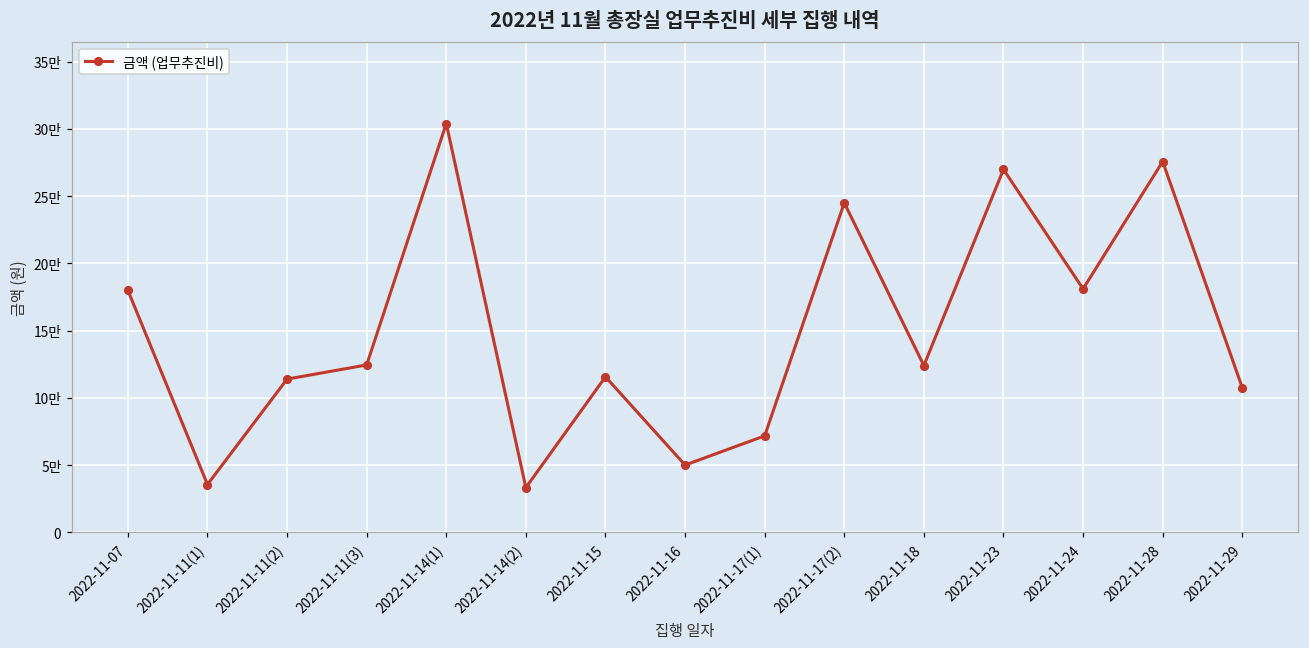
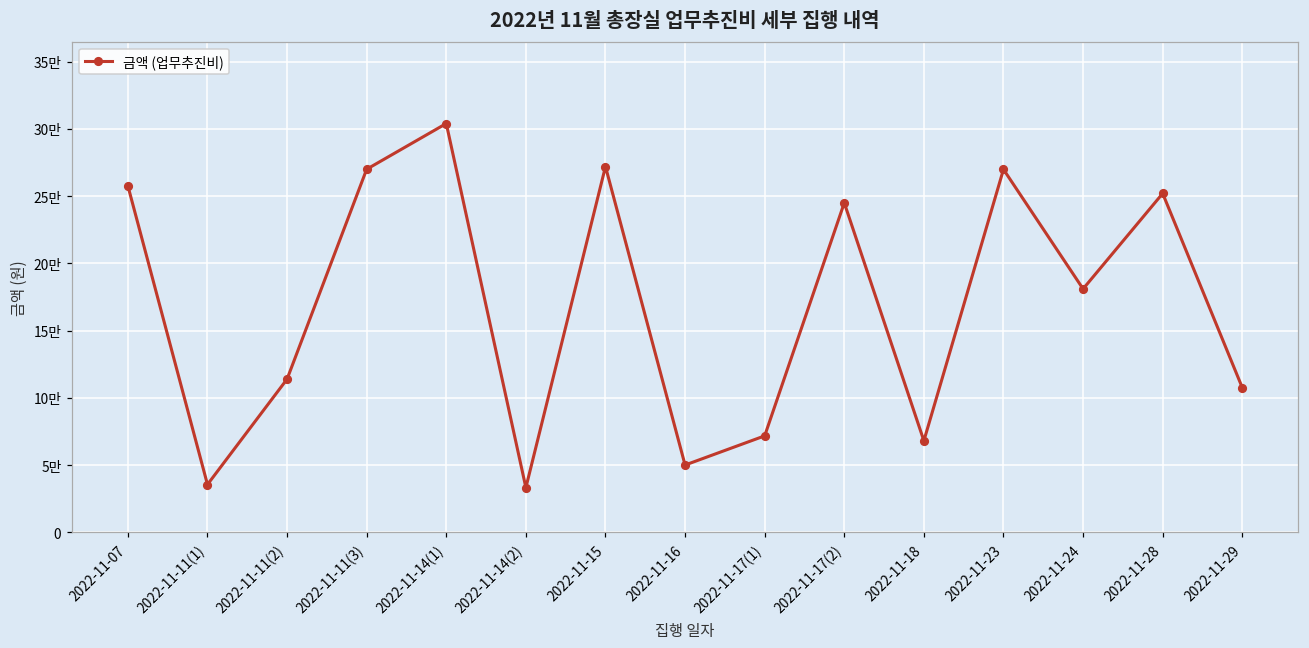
  {
-   "2022-11-07": "18.0만",
+   "2022-11-07": "25.8만",
    "2022-11-11(1)": "3.6만",
    "2022-11-11(2)": "11.4만",
-   "2022-11-11(3)": "12.4만",
+   "2022-11-11(3)": "27.0만",
    "2022-11-14(1)": "30.4만",
    "2022-11-14(2)": "3.3만",
-   "2022-11-15": "11.6만",
+   "2022-11-15": "27.2만",
    "2022-11-16": "5.0만",
    "2022-11-17(1)": "7.2만",
    "2022-11-17(2)": "24.5만",
-   "2022-11-18": "12.4만",
+   "2022-11-18": "6.8만",
    "2022-11-23": "27.0만",
    "2022-11-24": "18.1만",
-   "2022-11-28": "27.6만",
+   "2022-11-28": "25.2만",
    "2022-11-29": "10.8만"
  }
